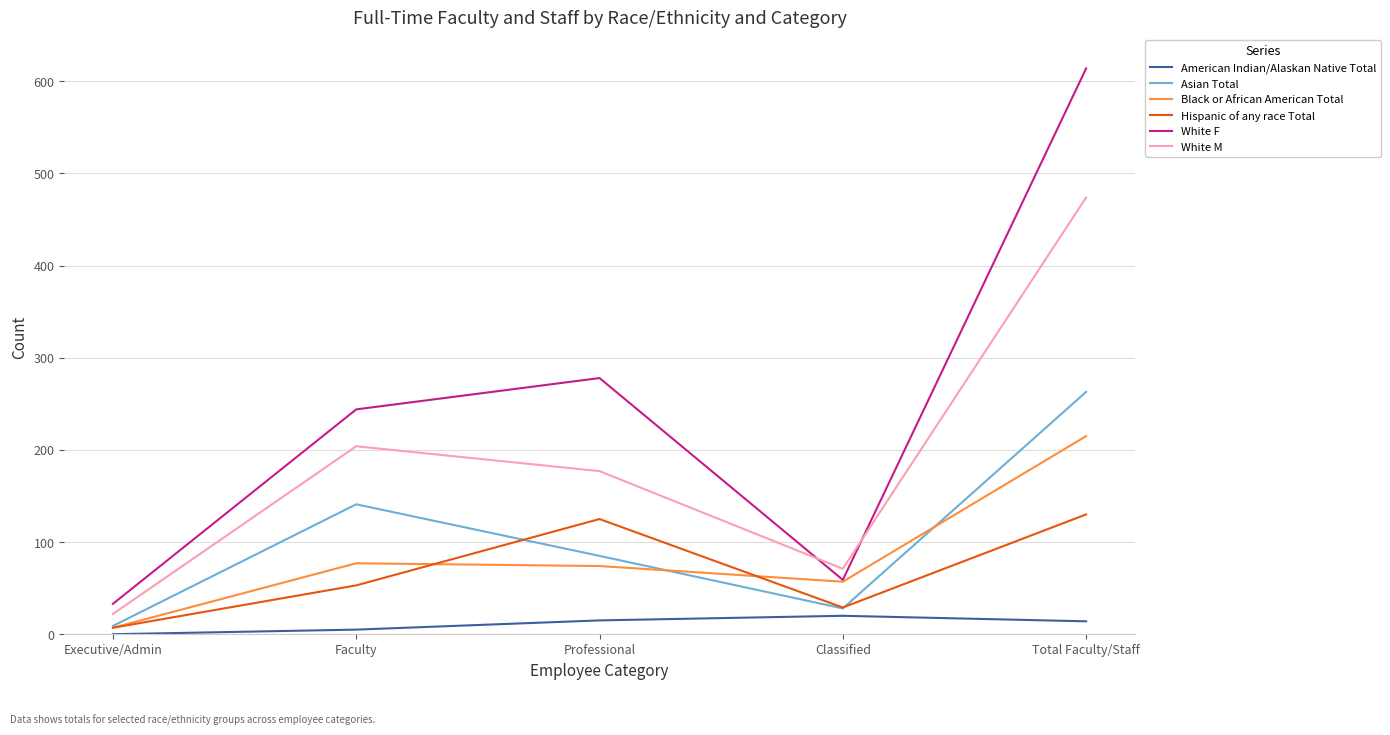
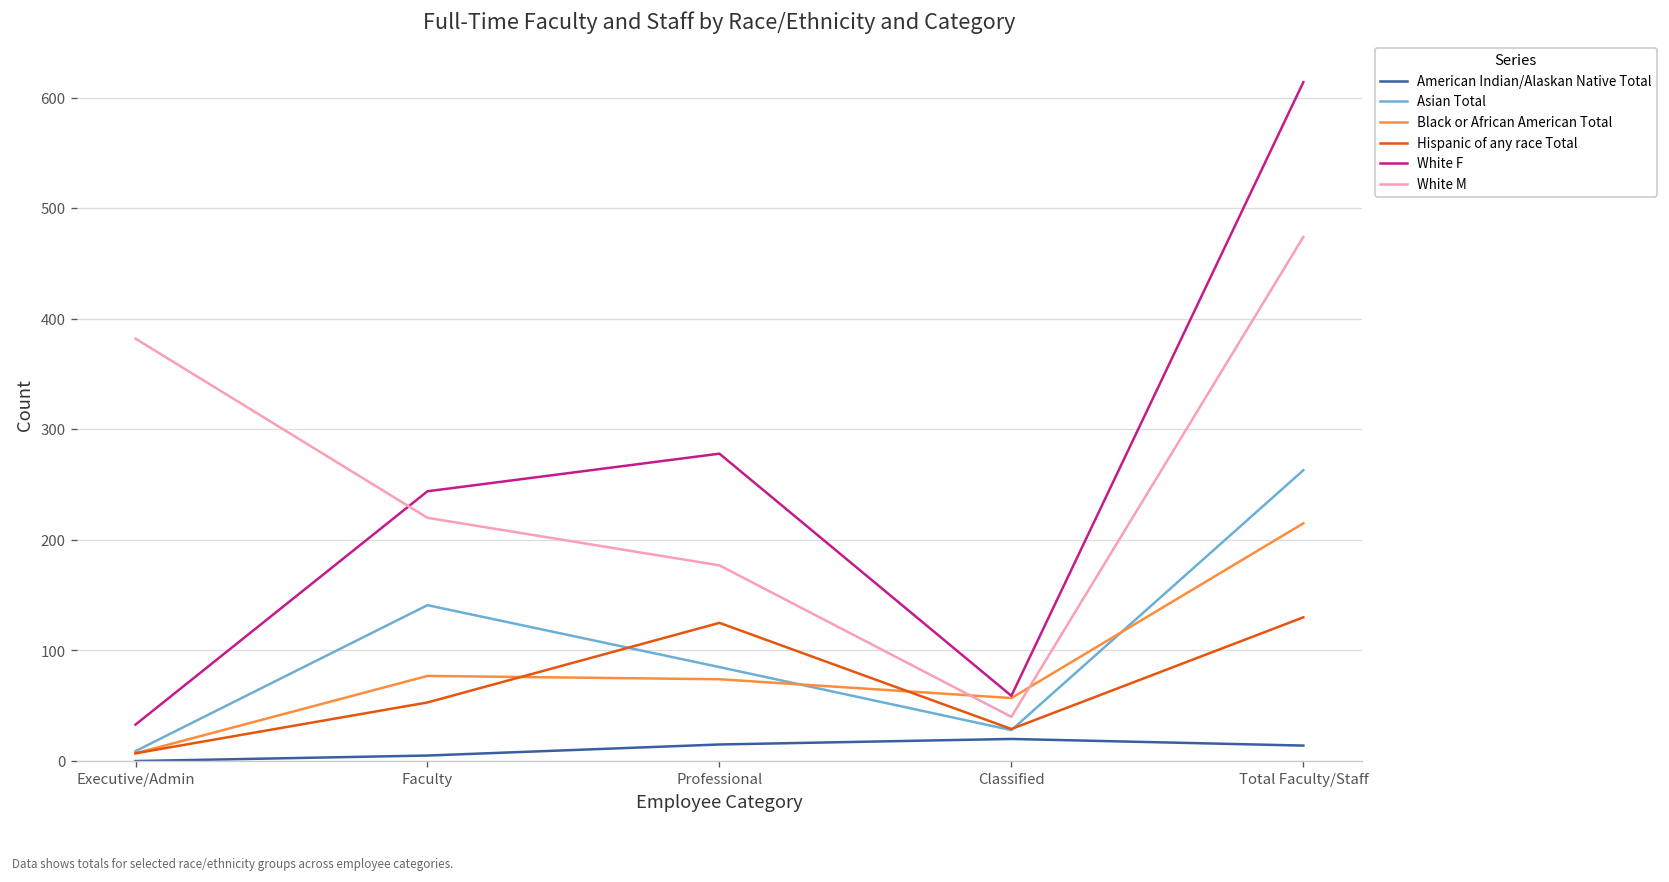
  {
    "American Indian/Alaskan Native Total": {
      "Executive/Admin": 0,
      "Faculty": 10,
      "Professional": 20,
      "Classified": 20,
      "Total Faculty/Staff": 10
    },
    "Asian Total": {
      "Faculty": 140,
      "Professional": 90,
      "Total Faculty/Staff": 260
    },
    "Black or African American Total": {
      "Faculty": 80,
      "Professional": 70,
      "Total Faculty/Staff": 220
    },
    "Hispanic of any race Total": {
      "Faculty": 50,
      "Professional": 130,
      "Total Faculty/Staff": 130
    },
    "White F": {
      "Executive/Admin": 30,
      "Faculty": 240,
      "Professional": 280,
      "Total Faculty/Staff": 610
    },
    "White M": {
-     "Executive/Admin": 20,
-     "Faculty": 200,
+     "Executive/Admin": 380,
+     "Faculty": 220,
      "Professional": 180,
-     "Classified": 70,
+     "Classified": 40,
      "Total Faculty/Staff": 470
    }
  }
